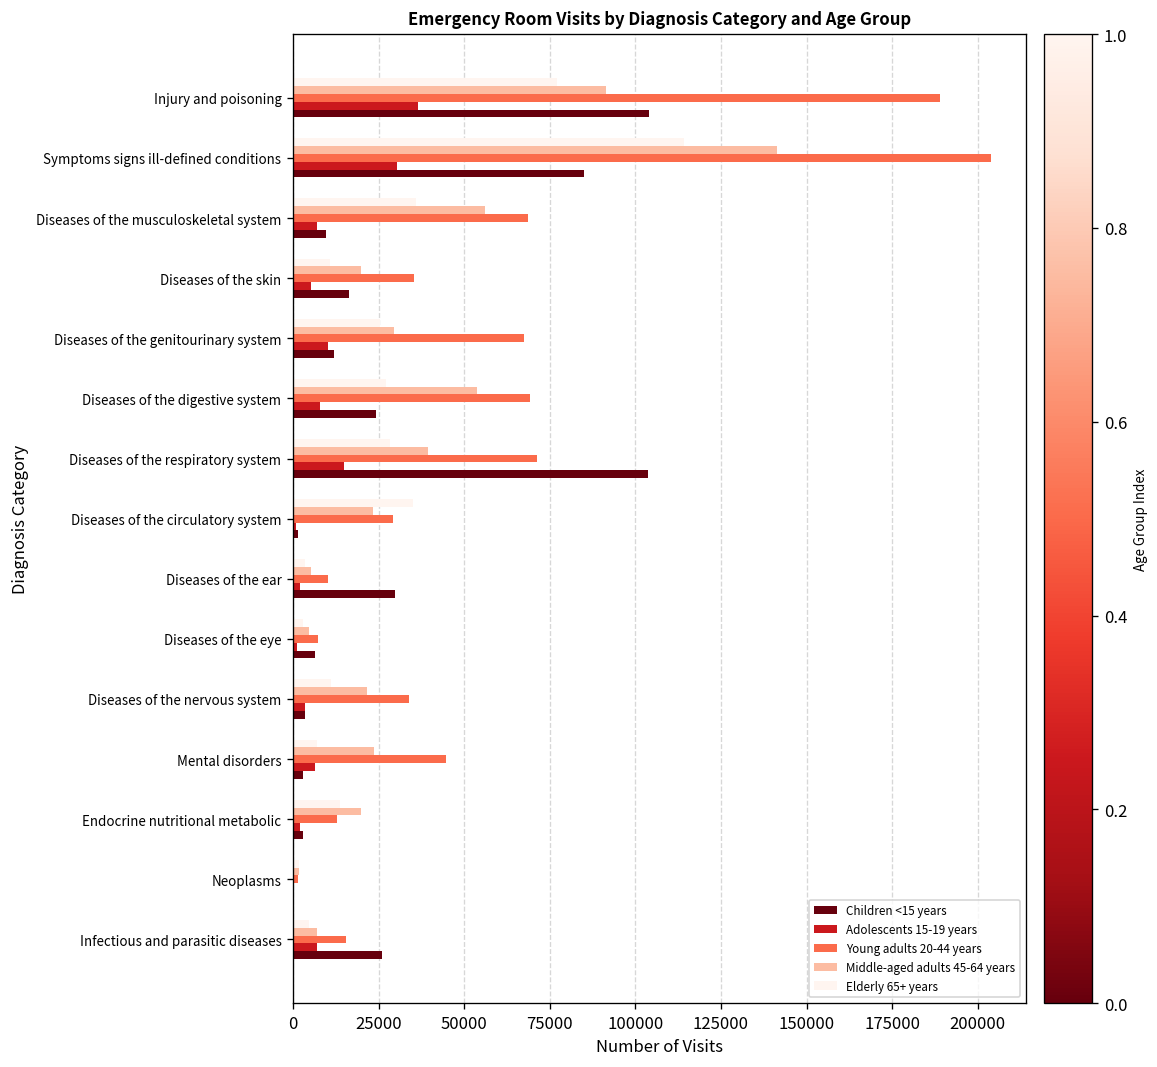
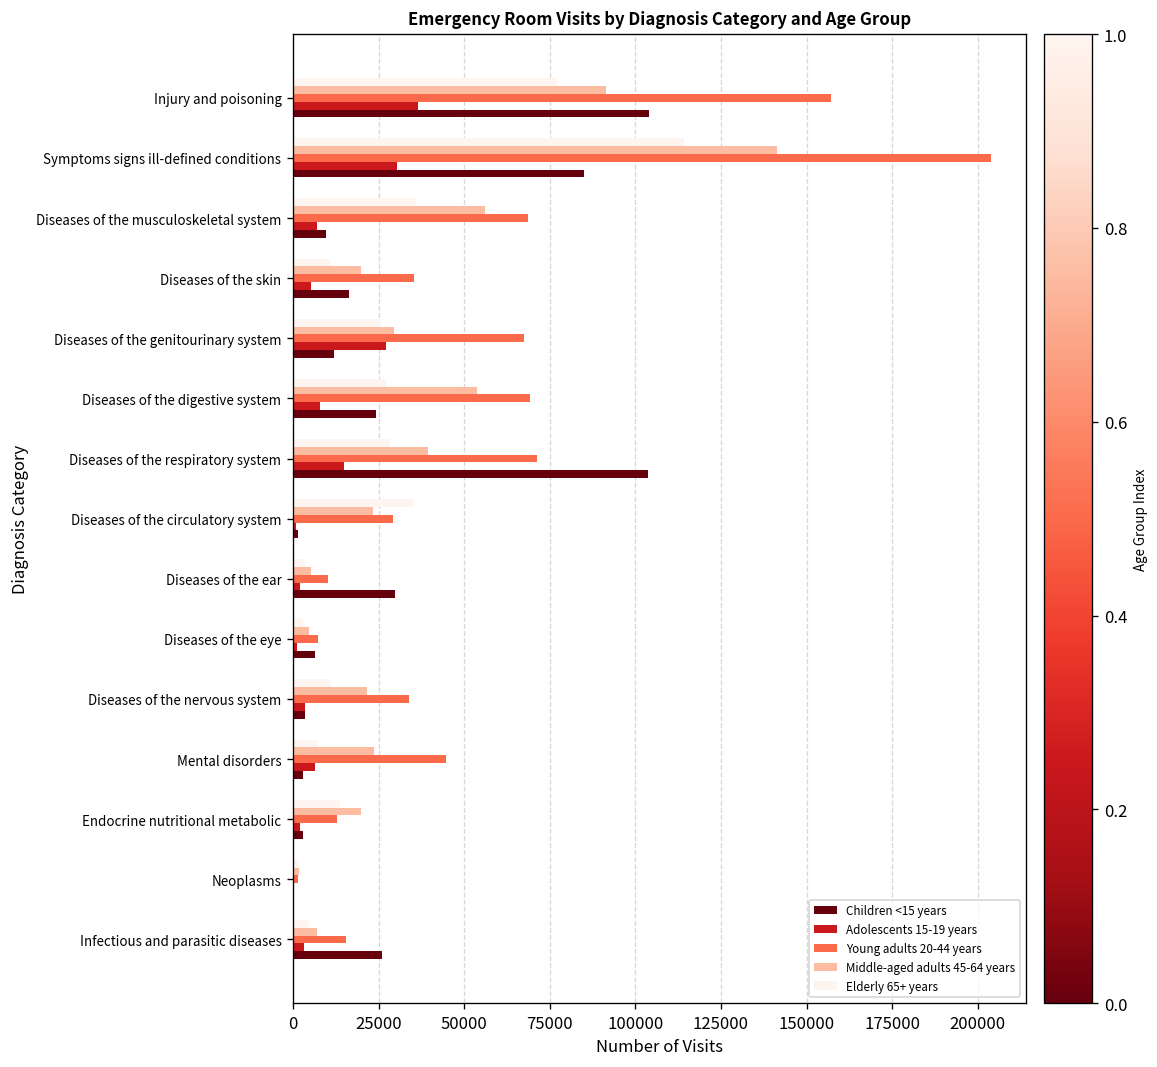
  {
    "Children <15 years": {
      "Injury and poisoning": 104000,
      "Symptoms signs ill-defined conditions": 85000,
      "Diseases of the musculoskeletal system": 9000,
      "Diseases of the skin": 16000,
      "Diseases of the genitourinary system": 12000,
      "Diseases of the digestive system": 24000,
      "Diseases of the respiratory system": 104000,
      "Diseases of the circulatory system": 1000,
      "Diseases of the ear": 30000,
      "Diseases of the eye": 6000,
      "Diseases of the nervous system": 3000,
      "Mental disorders": 3000,
      "Endocrine nutritional metabolic": 3000,
      "Infectious and parasitic diseases": 26000
    },
    "Adolescents 15-19 years": {
      "Injury and poisoning": 37000,
      "Symptoms signs ill-defined conditions": 30000,
      "Diseases of the musculoskeletal system": 7000,
      "Diseases of the skin": 5000,
-     "Diseases of the genitourinary system": 10000,
+     "Diseases of the genitourinary system": 27000,
      "Diseases of the digestive system": 8000,
      "Diseases of the respiratory system": 15000,
      "Diseases of the ear": 2000,
      "Diseases of the eye": 1000,
      "Diseases of the nervous system": 3000,
      "Mental disorders": 6000,
      "Endocrine nutritional metabolic": 2000,
-     "Infectious and parasitic diseases": 7000
+     "Infectious and parasitic diseases": 3000
    },
    "Young adults 20-44 years": {
-     "Injury and poisoning": 189000,
+     "Injury and poisoning": 157000,
      "Symptoms signs ill-defined conditions": 204000,
      "Diseases of the musculoskeletal system": 69000,
      "Diseases of the skin": 35000,
      "Diseases of the genitourinary system": 68000,
      "Diseases of the digestive system": 69000,
      "Diseases of the respiratory system": 71000,
      "Diseases of the circulatory system": 29000,
      "Diseases of the ear": 10000,
      "Diseases of the eye": 7000,
      "Diseases of the nervous system": 34000,
      "Mental disorders": 45000,
      "Endocrine nutritional metabolic": 13000,
      "Neoplasms": 1000,
      "Infectious and parasitic diseases": 15000
    },
    "Middle-aged adults 45-64 years": {
      "Injury and poisoning": 91000,
      "Symptoms signs ill-defined conditions": 141000,
      "Diseases of the musculoskeletal system": 56000,
      "Diseases of the skin": 20000,
      "Diseases of the genitourinary system": 30000,
      "Diseases of the digestive system": 54000,
      "Diseases of the respiratory system": 39000,
      "Diseases of the circulatory system": 23000,
      "Diseases of the ear": 5000,
      "Diseases of the eye": 5000,
      "Diseases of the nervous system": 22000,
      "Mental disorders": 24000,
      "Endocrine nutritional metabolic": 20000,
      "Neoplasms": 2000,
      "Infectious and parasitic diseases": 7000
    },
    "Elderly 65+ years": {
      "Injury and poisoning": 77000,
      "Symptoms signs ill-defined conditions": 114000,
      "Diseases of the musculoskeletal system": 36000,
      "Diseases of the skin": 11000,
      "Diseases of the genitourinary system": 25000,
      "Diseases of the digestive system": 27000,
      "Diseases of the respiratory system": 28000,
      "Diseases of the circulatory system": 35000,
      "Diseases of the ear": 3000,
      "Diseases of the eye": 3000,
      "Diseases of the nervous system": 11000,
      "Mental disorders": 7000,
      "Endocrine nutritional metabolic": 14000,
      "Neoplasms": 2000,
      "Infectious and parasitic diseases": 5000
    }
  }
